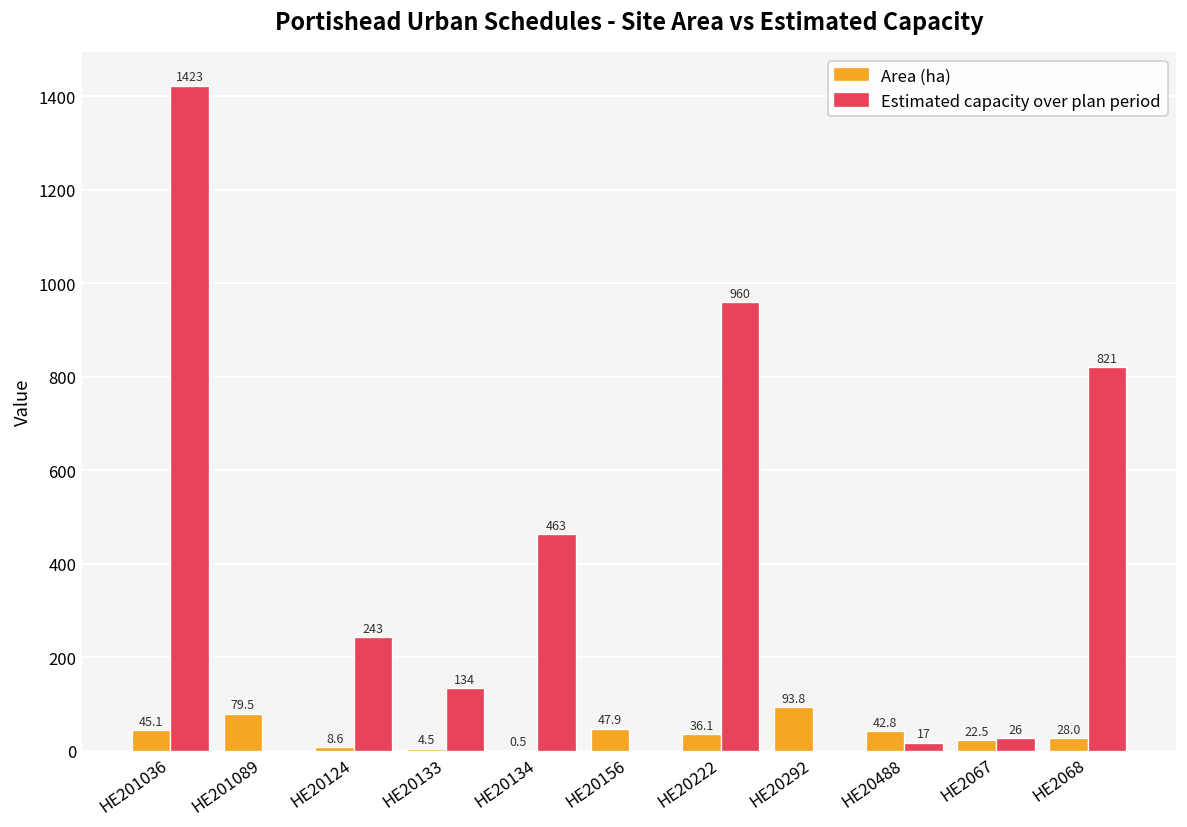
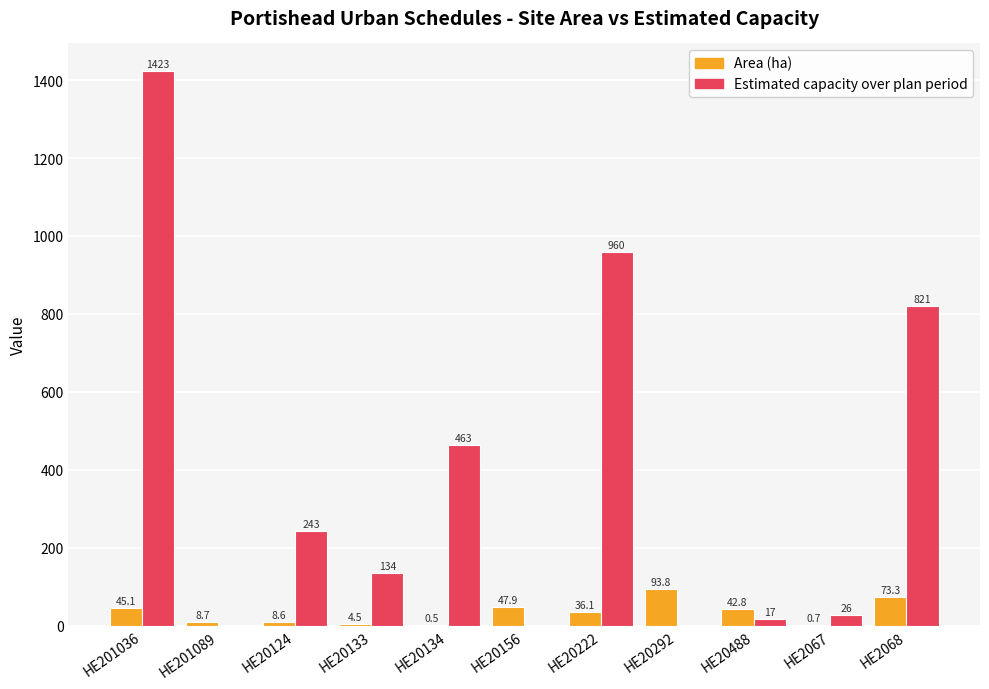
  {
    "Area (ha)": {
      "HE201036": 45.1,
-     "HE201089": 79.5,
+     "HE201089": 8.7,
      "HE20124": 8.6,
      "HE20133": 4.5,
      "HE20134": 0.5,
      "HE20156": 47.9,
      "HE20222": 36.1,
      "HE20292": 93.8,
      "HE20488": 42.8,
-     "HE2067": 22.5,
-     "HE2068": 28.0
+     "HE2067": 0.7,
+     "HE2068": 73.3
    },
    "Estimated capacity over plan period": {
      "HE201036": 1423,
      "HE20124": 243,
      "HE20133": 134,
      "HE20134": 463,
      "HE20222": 960,
      "HE2068": 821
    }
  }
